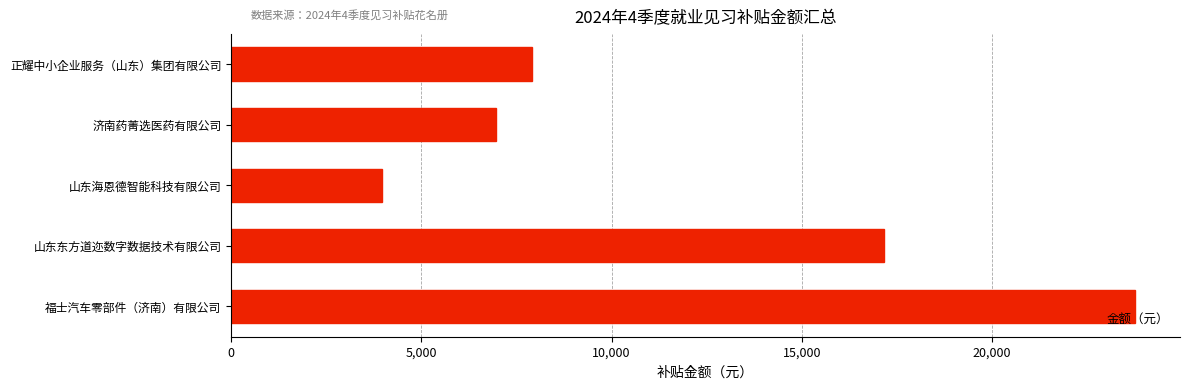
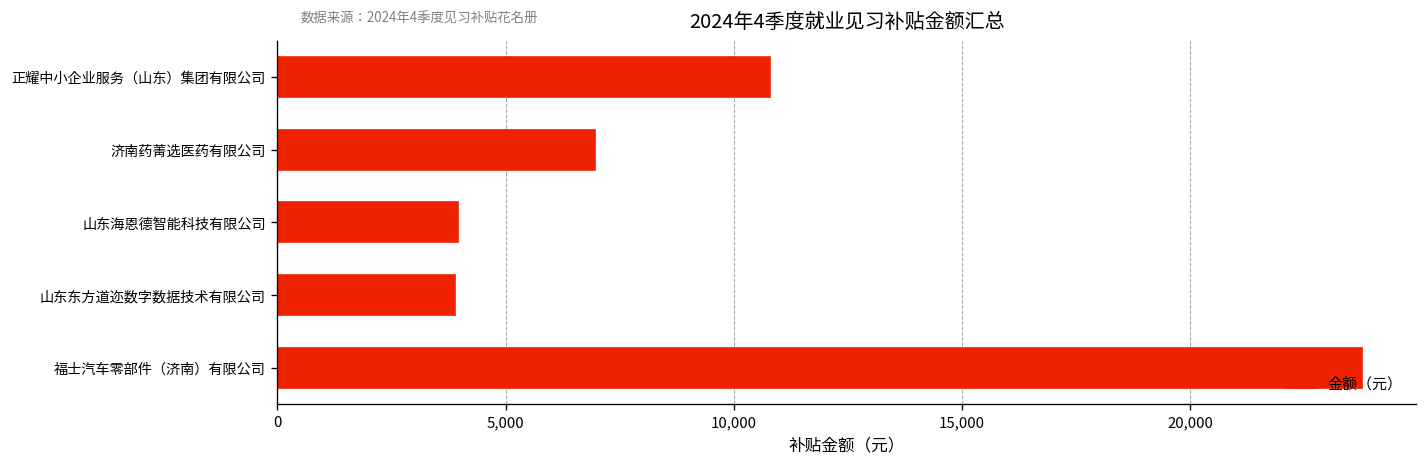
  {
-   "正耀中小企业服务（山东）集团有限公司": "7,900",
+   "正耀中小企业服务（山东）集团有限公司": "10,800",
    "济南药菁选医药有限公司": "7,000",
    "山东海恩德智能科技有限公司": "4,000",
-   "山东东方道迩数字数据技术有限公司": "17,200",
+   "山东东方道迩数字数据技术有限公司": "3,900",
    "福士汽车零部件（济南）有限公司": "23,800"
  }
